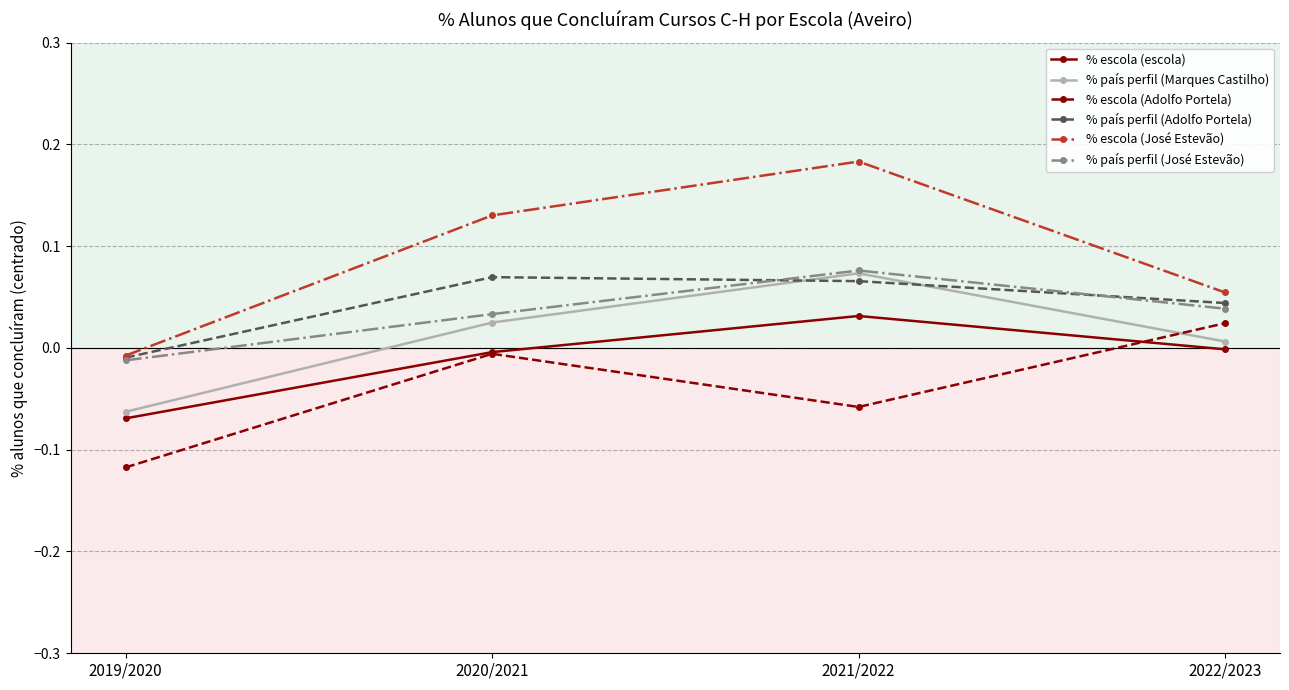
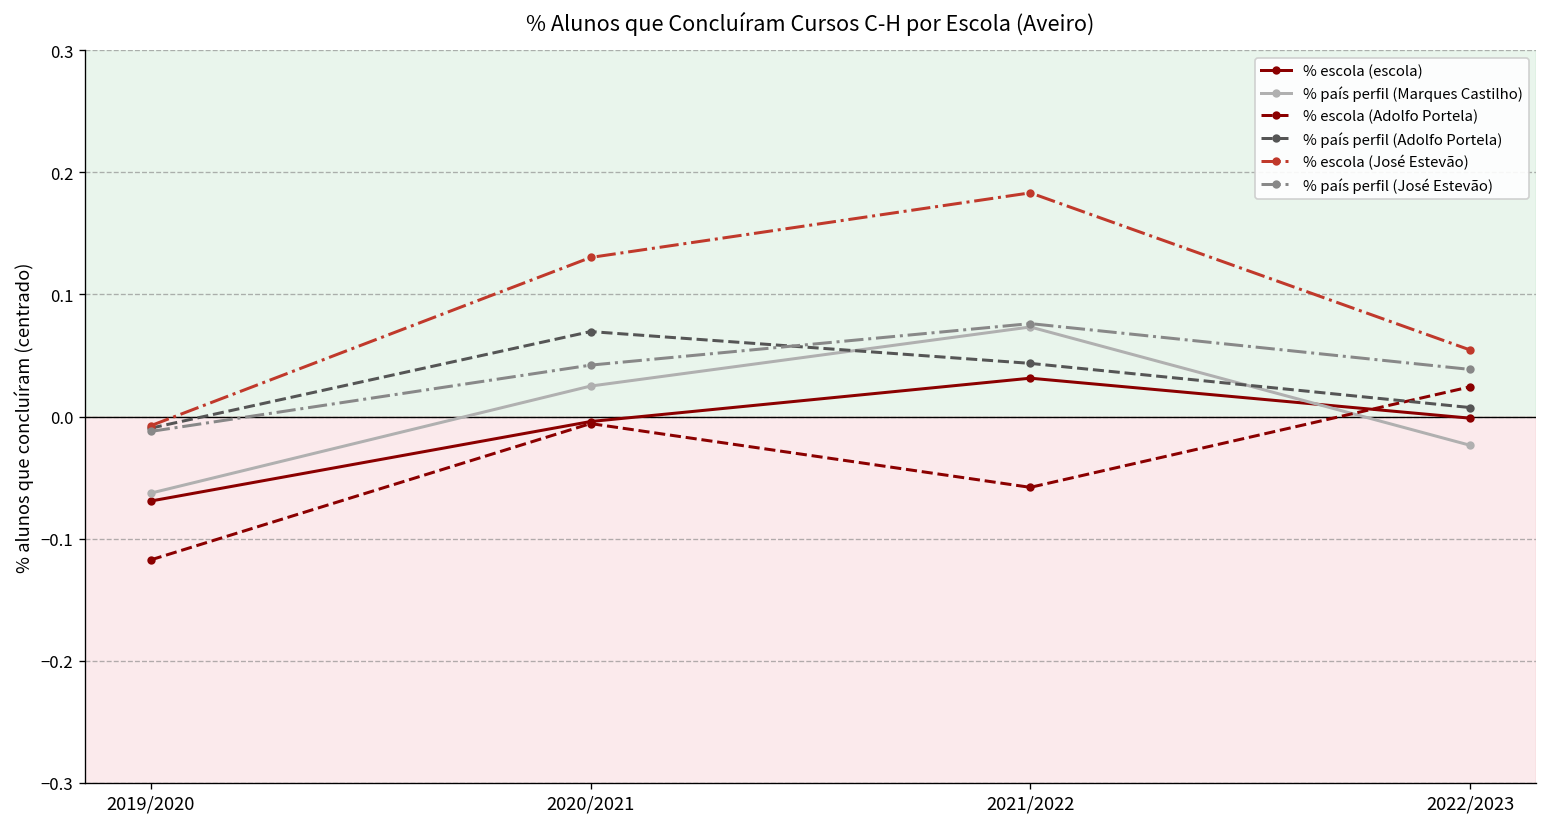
  {
    "% país perfil (Marques Castilho)": {
      "2019/2020": -0.063,
      "2020/2021": 0.025,
      "2021/2022": 0.073,
-     "2022/2023": 0.006
+     "2022/2023": -0.024
    },
    "% país perfil (Adolfo Portela)": {
      "2020/2021": 0.070,
-     "2021/2022": 0.066,
-     "2022/2023": 0.044
+     "2021/2022": 0.044,
+     "2022/2023": 0.007
    },
    "% escola (José Estevão)": {
      "2020/2021": 0.130,
      "2021/2022": 0.183,
      "2022/2023": 0.054
    },
    "% país perfil (José Estevão)": {
      "2019/2020": -0.012,
-     "2020/2021": 0.033,
+     "2020/2021": 0.042,
      "2021/2022": 0.076,
      "2022/2023": 0.039
    }
  }
